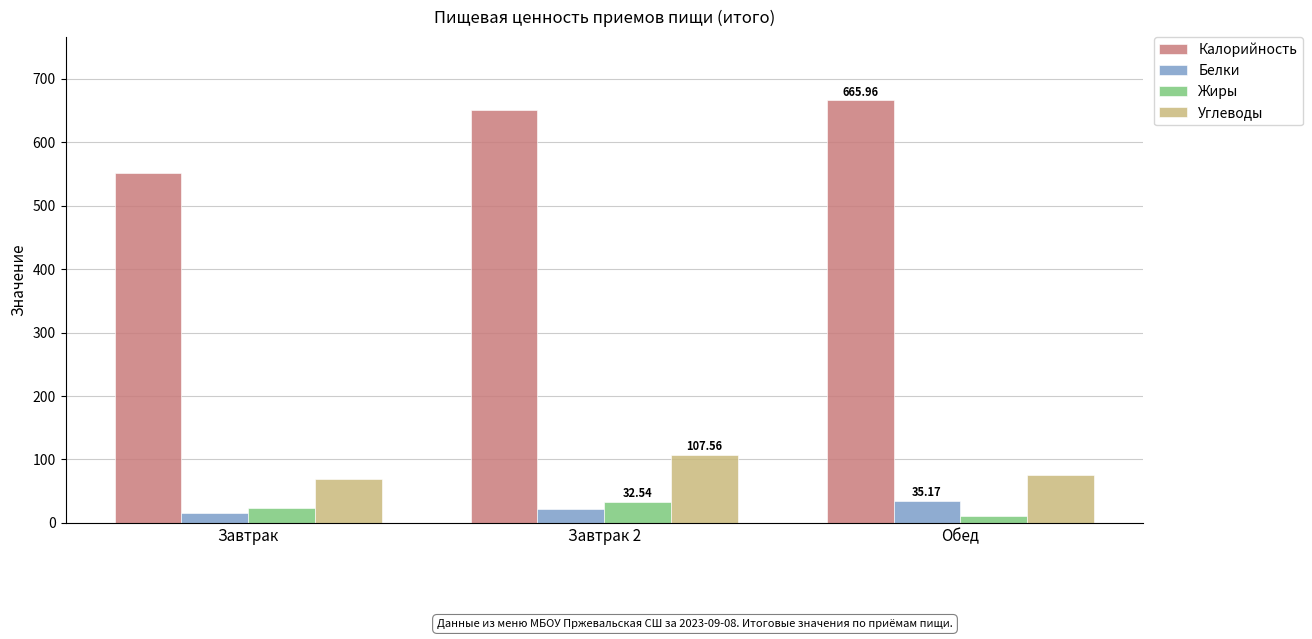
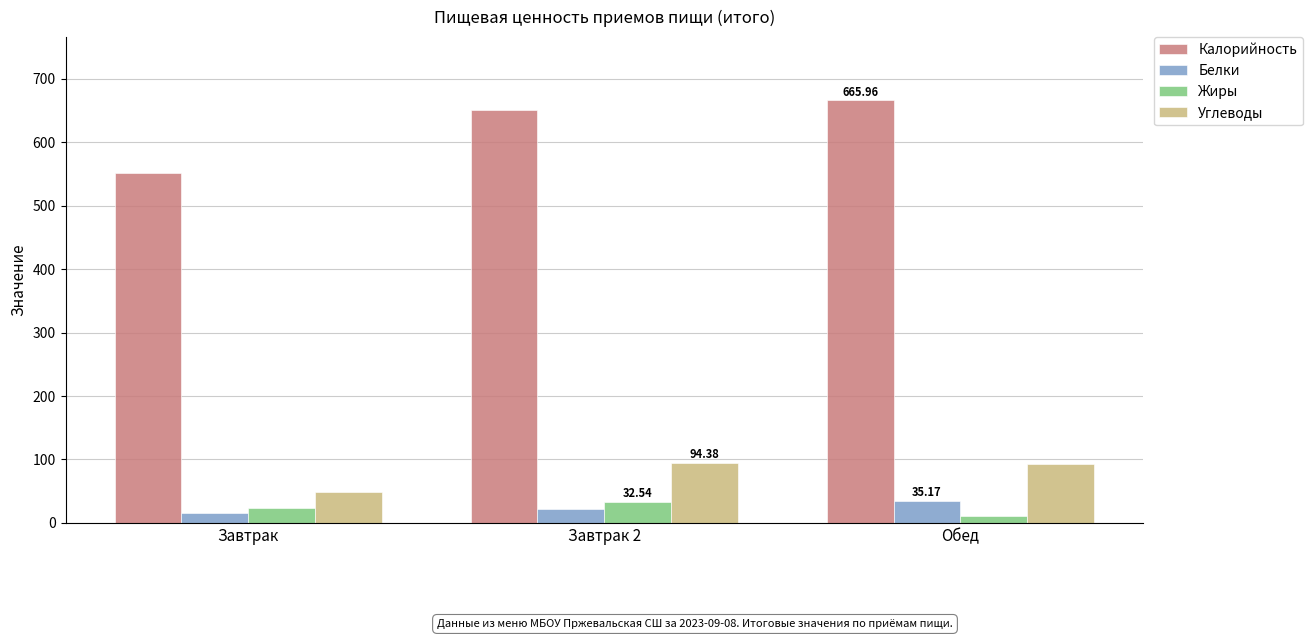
  {
    "Калорийность": {
      "Обед": 665.96
    },
    "Белки": {
      "Обед": 35.17
    },
    "Жиры": {
      "Завтрак 2": 32.54
    },
    "Углеводы": {
-     "Завтрак": 70,
-     "Завтрак 2": 107.56,
-     "Обед": 80
+     "Завтрак": 50,
+     "Завтрак 2": 94.38,
+     "Обед": 90
    }
  }
